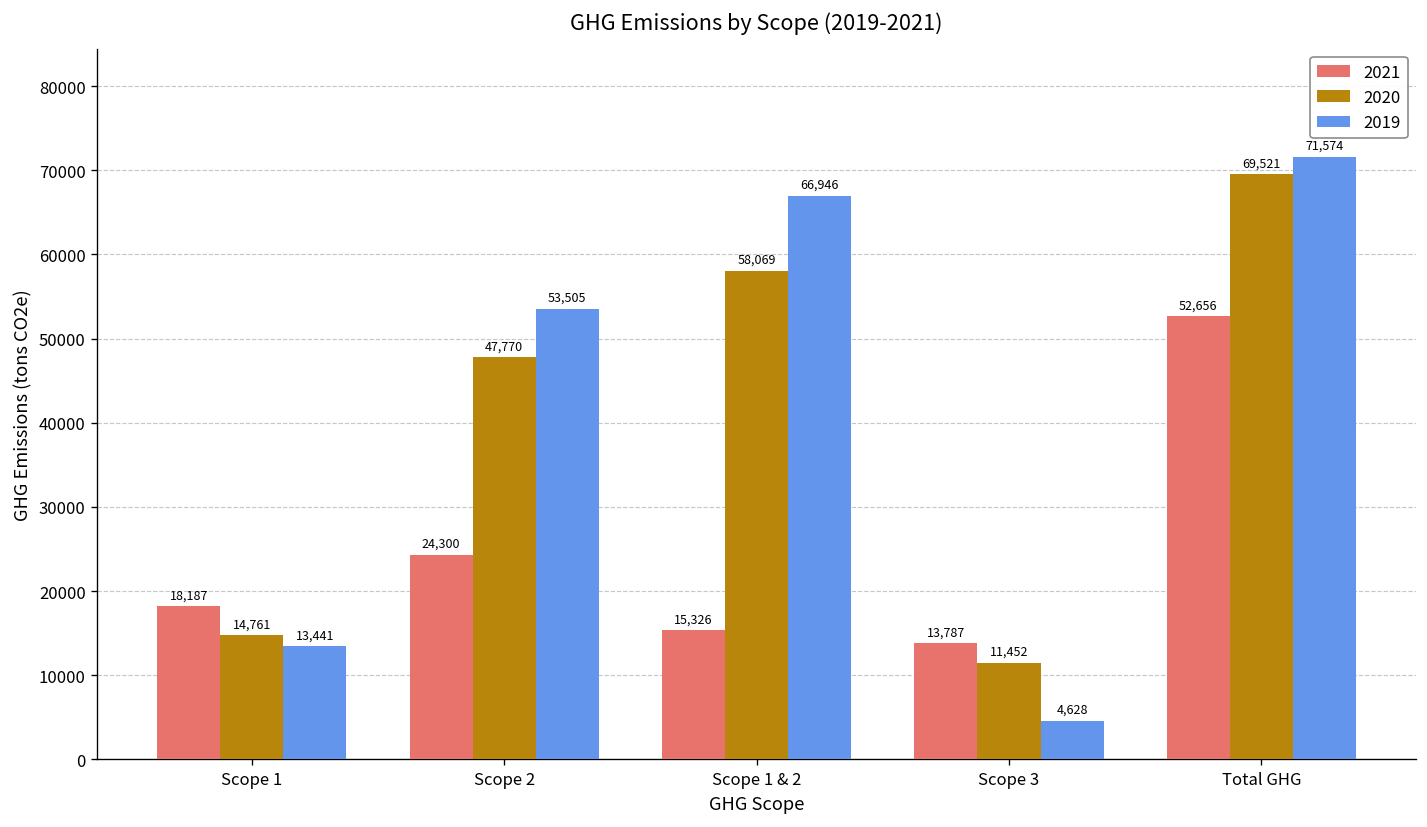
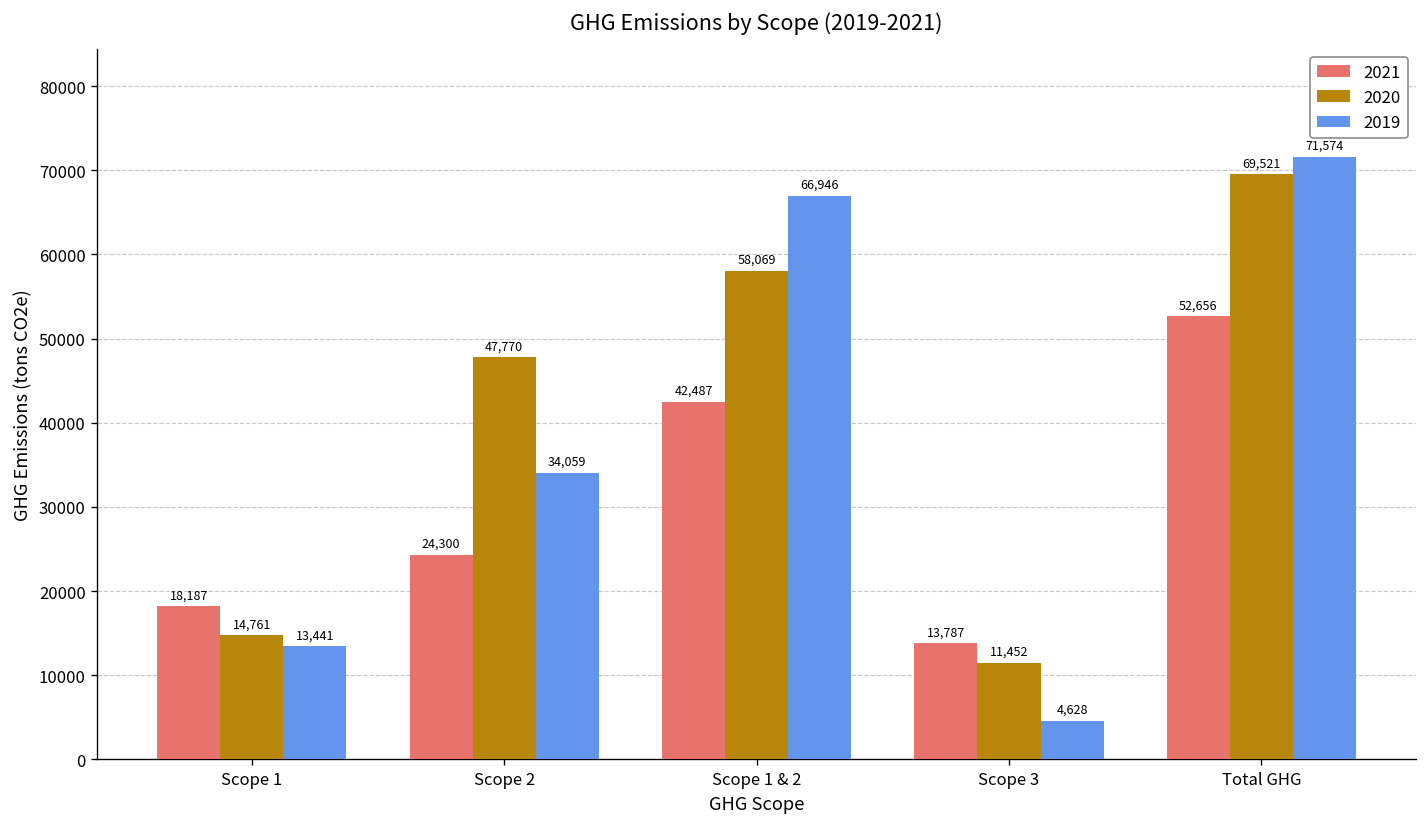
  {
    "2021": {
      "Scope 1": "18,187",
      "Scope 2": "24,300",
-     "Scope 1 & 2": "15,326",
+     "Scope 1 & 2": "42,487",
      "Scope 3": "13,787",
      "Total GHG": "52,656"
    },
    "2020": {
      "Scope 1": "14,761",
      "Scope 2": "47,770",
      "Scope 1 & 2": "58,069",
      "Scope 3": "11,452",
      "Total GHG": "69,521"
    },
    "2019": {
      "Scope 1": "13,441",
-     "Scope 2": "53,505",
+     "Scope 2": "34,059",
      "Scope 1 & 2": "66,946",
      "Scope 3": "4,628",
      "Total GHG": "71,574"
    }
  }
